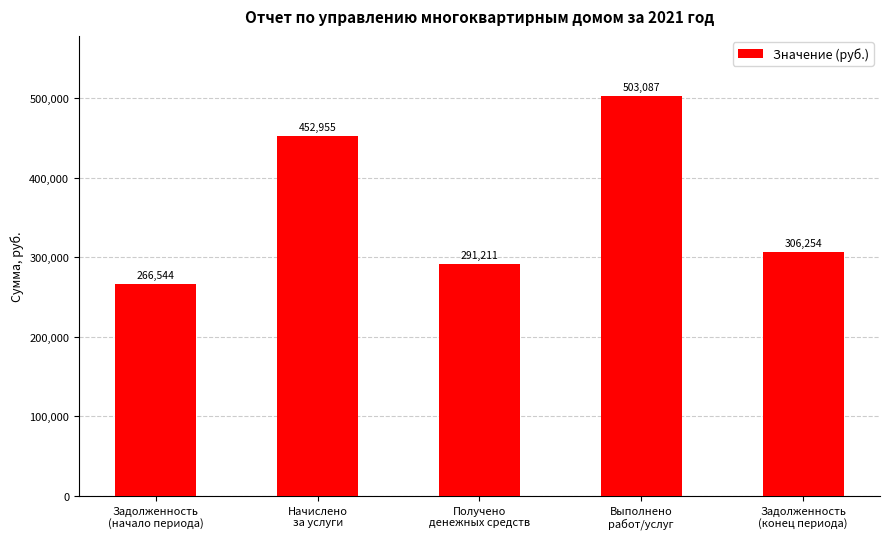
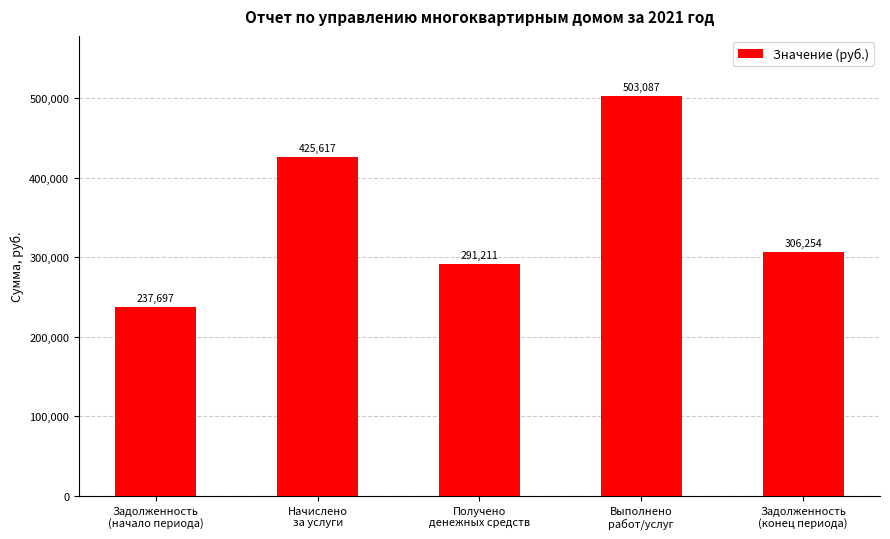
  {
-   "Задолженность (начало периода)": "266,544",
-   "Начислено за услуги": "452,955",
+   "Задолженность (начало периода)": "237,697",
+   "Начислено за услуги": "425,617",
    "Получено денежных средств": "291,211",
    "Выполнено работ/услуг": "503,087",
    "Задолженность (конец периода)": "306,254"
  }
